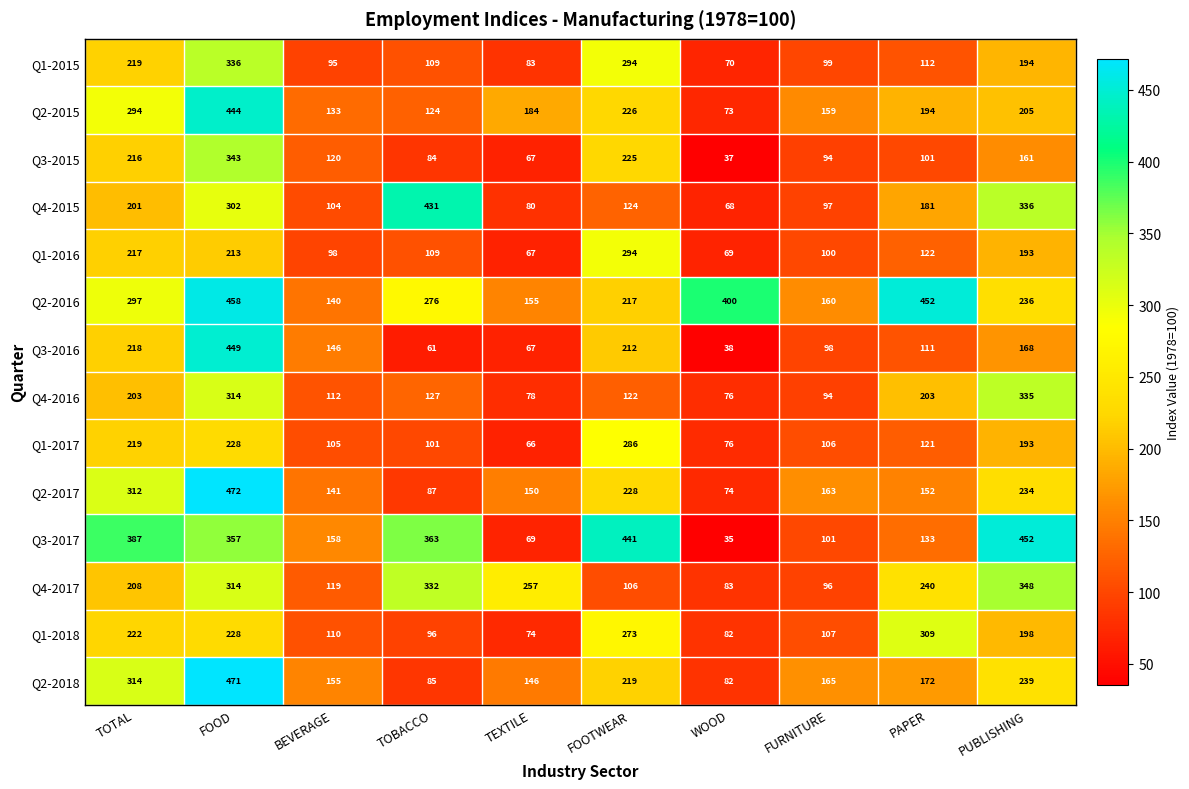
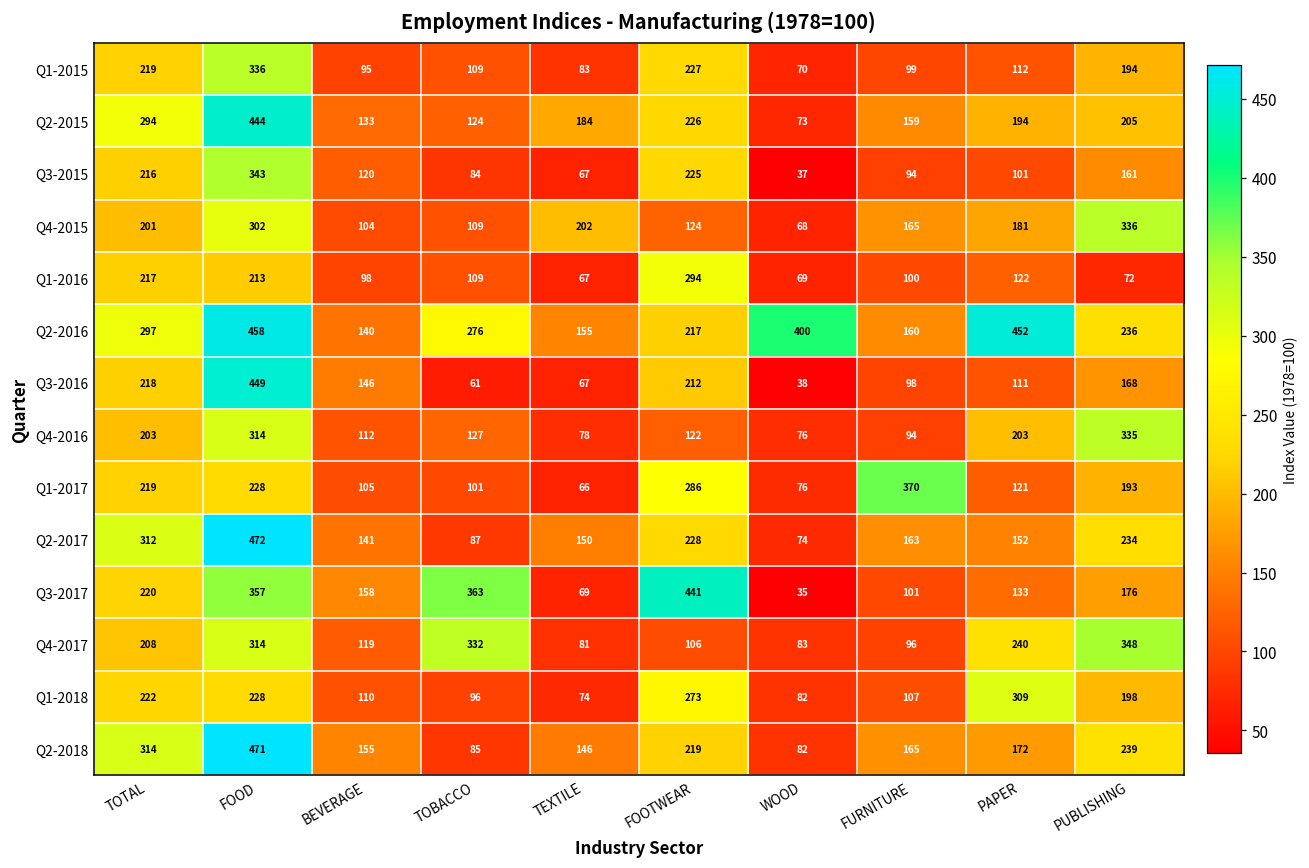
  {
    "Q1-2015": {
      "TOTAL": 219,
      "FOOD": 336,
      "BEVERAGE": 95,
      "TOBACCO": 109,
      "TEXTILE": 83,
-     "FOOTWEAR": 294,
+     "FOOTWEAR": 227,
      "WOOD": 70,
      "FURNITURE": 99,
      "PAPER": 112,
      "PUBLISHING": 194
    },
    "Q2-2015": {
      "TOTAL": 294,
      "FOOD": 444,
      "BEVERAGE": 133,
      "TOBACCO": 124,
      "TEXTILE": 184,
      "FOOTWEAR": 226,
      "WOOD": 73,
      "FURNITURE": 159,
      "PAPER": 194,
      "PUBLISHING": 205
    },
    "Q3-2015": {
      "TOTAL": 216,
      "FOOD": 343,
      "BEVERAGE": 120,
      "TOBACCO": 84,
      "TEXTILE": 67,
      "FOOTWEAR": 225,
      "WOOD": 37,
      "FURNITURE": 94,
      "PAPER": 101,
      "PUBLISHING": 161
    },
    "Q4-2015": {
      "TOTAL": 201,
      "FOOD": 302,
      "BEVERAGE": 104,
-     "TOBACCO": 431,
-     "TEXTILE": 80,
+     "TOBACCO": 109,
+     "TEXTILE": 202,
      "FOOTWEAR": 124,
      "WOOD": 68,
-     "FURNITURE": 97,
+     "FURNITURE": 165,
      "PAPER": 181,
      "PUBLISHING": 336
    },
    "Q1-2016": {
      "TOTAL": 217,
      "FOOD": 213,
      "BEVERAGE": 98,
      "TOBACCO": 109,
      "TEXTILE": 67,
      "FOOTWEAR": 294,
      "WOOD": 69,
      "FURNITURE": 100,
      "PAPER": 122,
-     "PUBLISHING": 193
+     "PUBLISHING": 72
    },
    "Q2-2016": {
      "TOTAL": 297,
      "FOOD": 458,
      "BEVERAGE": 140,
      "TOBACCO": 276,
      "TEXTILE": 155,
      "FOOTWEAR": 217,
      "WOOD": 400,
      "FURNITURE": 160,
      "PAPER": 452,
      "PUBLISHING": 236
    },
    "Q3-2016": {
      "TOTAL": 218,
      "FOOD": 449,
      "BEVERAGE": 146,
      "TOBACCO": 61,
      "TEXTILE": 67,
      "FOOTWEAR": 212,
      "WOOD": 38,
      "FURNITURE": 98,
      "PAPER": 111,
      "PUBLISHING": 168
    },
    "Q4-2016": {
      "TOTAL": 203,
      "FOOD": 314,
      "BEVERAGE": 112,
      "TOBACCO": 127,
      "TEXTILE": 78,
      "FOOTWEAR": 122,
      "WOOD": 76,
      "FURNITURE": 94,
      "PAPER": 203,
      "PUBLISHING": 335
    },
    "Q1-2017": {
      "TOTAL": 219,
      "FOOD": 228,
      "BEVERAGE": 105,
      "TOBACCO": 101,
      "TEXTILE": 66,
      "FOOTWEAR": 286,
      "WOOD": 76,
-     "FURNITURE": 106,
+     "FURNITURE": 370,
      "PAPER": 121,
      "PUBLISHING": 193
    },
    "Q2-2017": {
      "TOTAL": 312,
      "FOOD": 472,
      "BEVERAGE": 141,
      "TOBACCO": 87,
      "TEXTILE": 150,
      "FOOTWEAR": 228,
      "WOOD": 74,
      "FURNITURE": 163,
      "PAPER": 152,
      "PUBLISHING": 234
    },
    "Q3-2017": {
-     "TOTAL": 387,
+     "TOTAL": 220,
      "FOOD": 357,
      "BEVERAGE": 158,
      "TOBACCO": 363,
      "TEXTILE": 69,
      "FOOTWEAR": 441,
      "WOOD": 35,
      "FURNITURE": 101,
      "PAPER": 133,
-     "PUBLISHING": 452
+     "PUBLISHING": 176
    },
    "Q4-2017": {
      "TOTAL": 208,
      "FOOD": 314,
      "BEVERAGE": 119,
      "TOBACCO": 332,
-     "TEXTILE": 257,
+     "TEXTILE": 81,
      "FOOTWEAR": 106,
      "WOOD": 83,
      "FURNITURE": 96,
      "PAPER": 240,
      "PUBLISHING": 348
    },
    "Q1-2018": {
      "TOTAL": 222,
      "FOOD": 228,
      "BEVERAGE": 110,
      "TOBACCO": 96,
      "TEXTILE": 74,
      "FOOTWEAR": 273,
      "WOOD": 82,
      "FURNITURE": 107,
      "PAPER": 309,
      "PUBLISHING": 198
    },
    "Q2-2018": {
      "TOTAL": 314,
      "FOOD": 471,
      "BEVERAGE": 155,
      "TOBACCO": 85,
      "TEXTILE": 146,
      "FOOTWEAR": 219,
      "WOOD": 82,
      "FURNITURE": 165,
      "PAPER": 172,
      "PUBLISHING": 239
    }
  }
